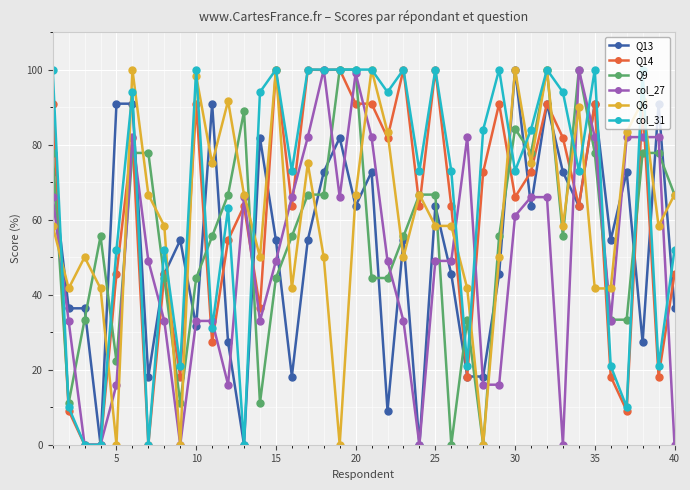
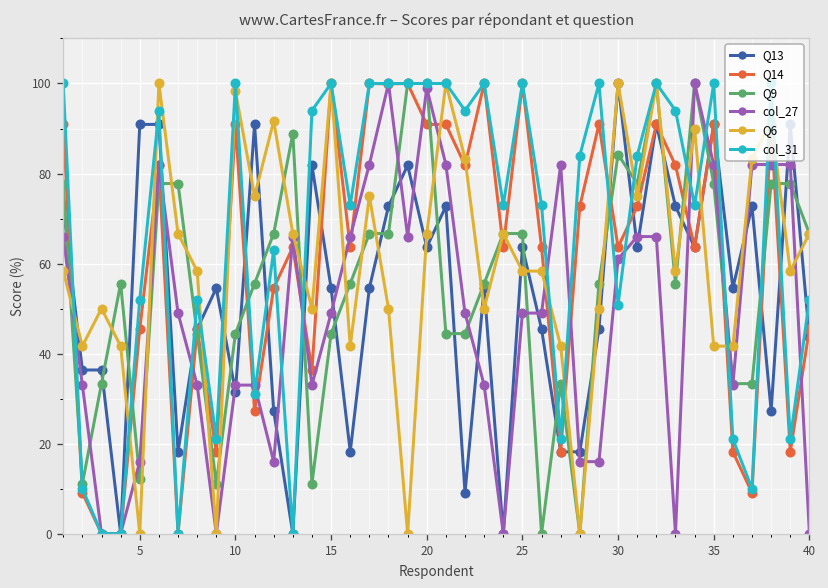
  {
    "Q13": {
      "5": 91,
      "10": 32,
      "15": 55,
      "20": 64,
      "25": 64,
-     "40": 36
+     "40": 44
    },
    "Q14": {
      "5": 45,
      "10": 91,
      "20": 91,
-     "30": 66,
+     "30": 64,
      "40": 45
    },
    "Q9": {
-     "5": 22,
+     "5": 12,
      "10": 44,
      "15": 44,
      "25": 67,
      "30": 84,
      "35": 78
    },
    "col_27": {
      "5": 16,
      "10": 33,
      "15": 49,
      "20": 99,
      "25": 49,
      "30": 61,
      "35": 82,
      "40": 0
    },
    "Q6": {
      "5": 0,
      "10": 98,
      "20": 67,
      "25": 58,
      "35": 42
    },
    "col_31": {
      "5": 52,
      "10": 100,
-     "30": 73,
+     "30": 51,
      "35": 100,
      "40": 52
    }
  }
